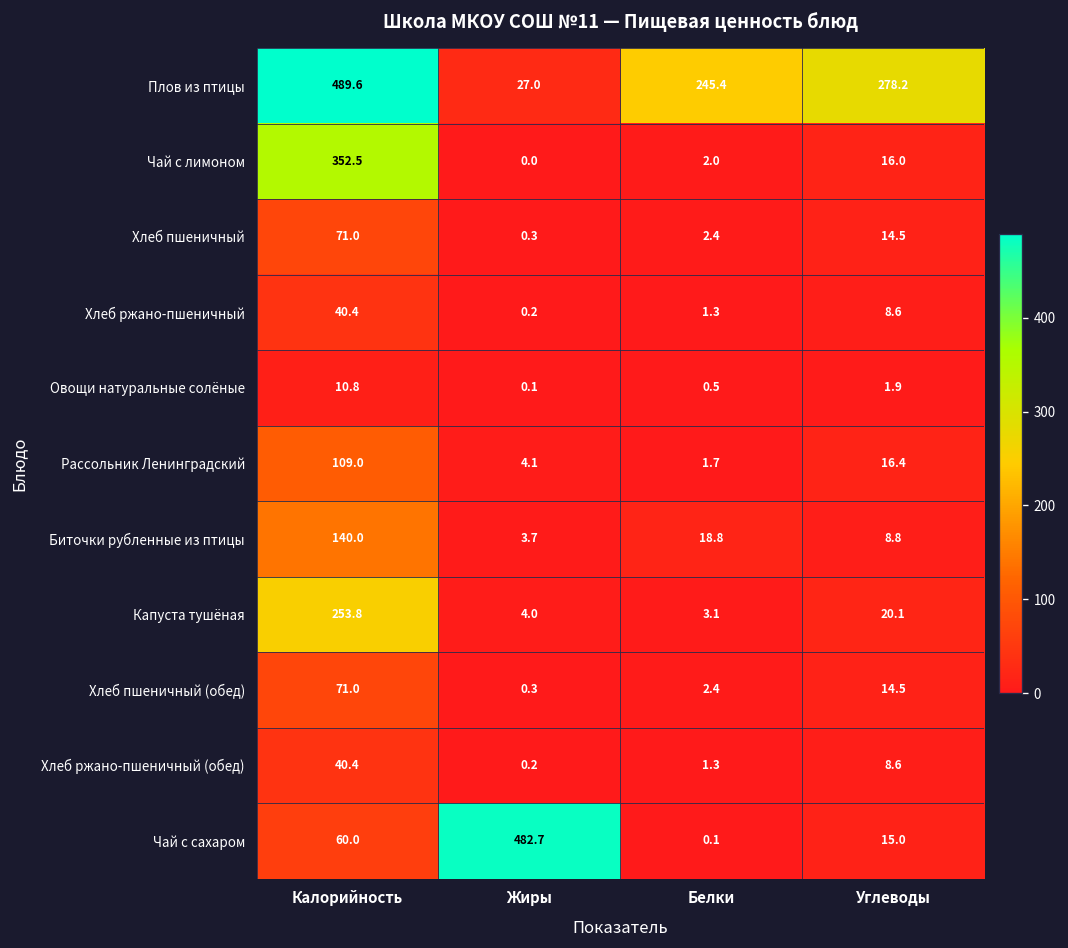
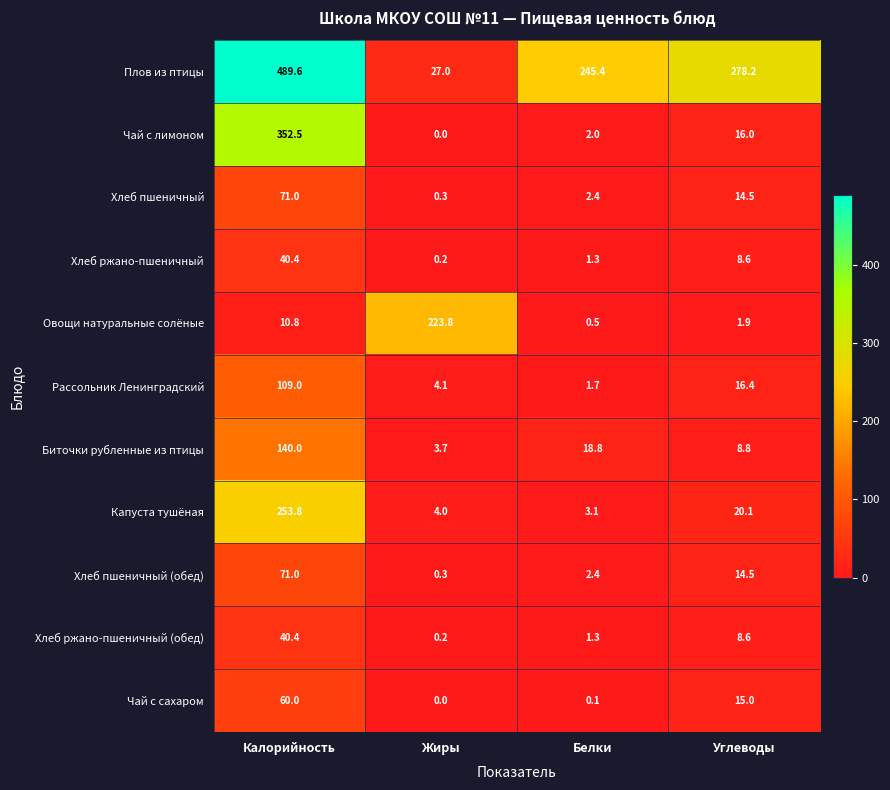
  {
    "Плов из птицы": {
      "Калорийность": 489.6,
      "Жиры": 27.0,
      "Белки": 245.4,
      "Углеводы": 278.2
    },
    "Чай с лимоном": {
      "Калорийность": 352.5,
      "Жиры": 0.0,
      "Белки": 2.0,
      "Углеводы": 16.0
    },
    "Хлеб пшеничный": {
      "Калорийность": 71.0,
      "Жиры": 0.3,
      "Белки": 2.4,
      "Углеводы": 14.5
    },
    "Хлеб ржано-пшеничный": {
      "Калорийность": 40.4,
      "Жиры": 0.2,
      "Белки": 1.3,
      "Углеводы": 8.6
    },
    "Овощи натуральные солёные": {
      "Калорийность": 10.8,
-     "Жиры": 0.1,
+     "Жиры": 223.8,
      "Белки": 0.5,
      "Углеводы": 1.9
    },
    "Рассольник Ленинградский": {
      "Калорийность": 109.0,
      "Жиры": 4.1,
      "Белки": 1.7,
      "Углеводы": 16.4
    },
    "Биточки рубленные из птицы": {
      "Калорийность": 140.0,
      "Жиры": 3.7,
      "Белки": 18.8,
      "Углеводы": 8.8
    },
    "Капуста тушёная": {
      "Калорийность": 253.8,
      "Жиры": 4.0,
      "Белки": 3.1,
      "Углеводы": 20.1
    },
    "Хлеб пшеничный (обед)": {
      "Калорийность": 71.0,
      "Жиры": 0.3,
      "Белки": 2.4,
      "Углеводы": 14.5
    },
    "Хлеб ржано-пшеничный (обед)": {
      "Калорийность": 40.4,
      "Жиры": 0.2,
      "Белки": 1.3,
      "Углеводы": 8.6
    },
    "Чай с сахаром": {
      "Калорийность": 60.0,
-     "Жиры": 482.7,
+     "Жиры": 0.0,
      "Белки": 0.1,
      "Углеводы": 15.0
    }
  }
